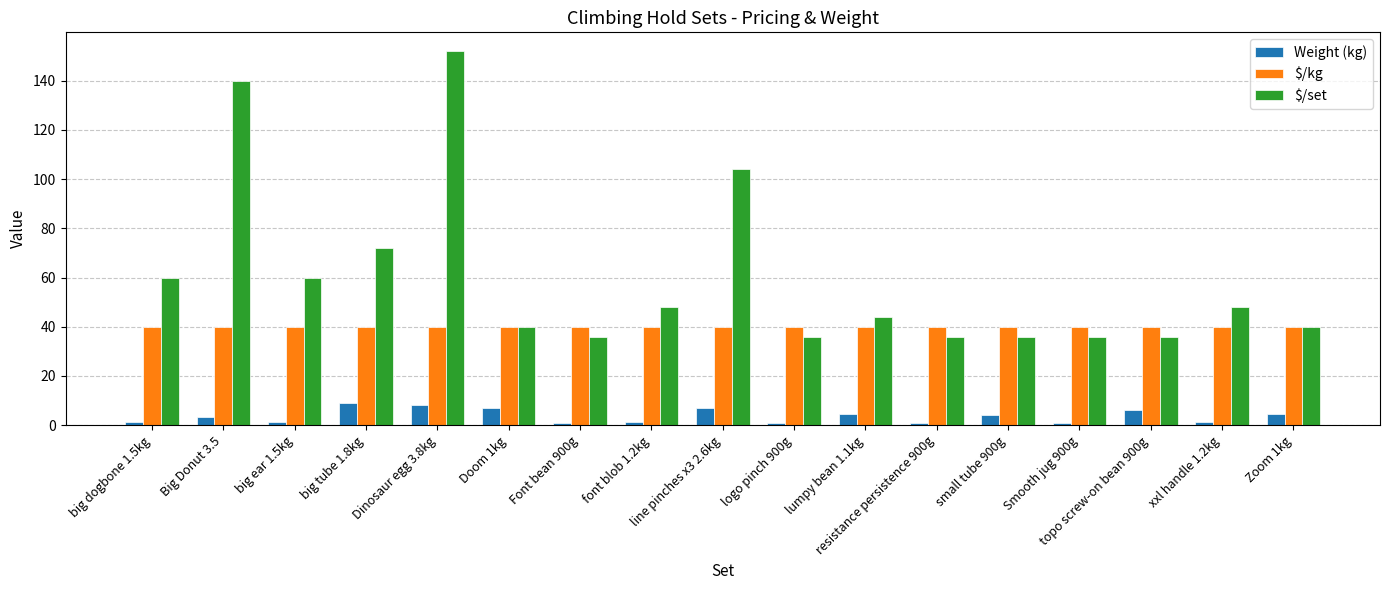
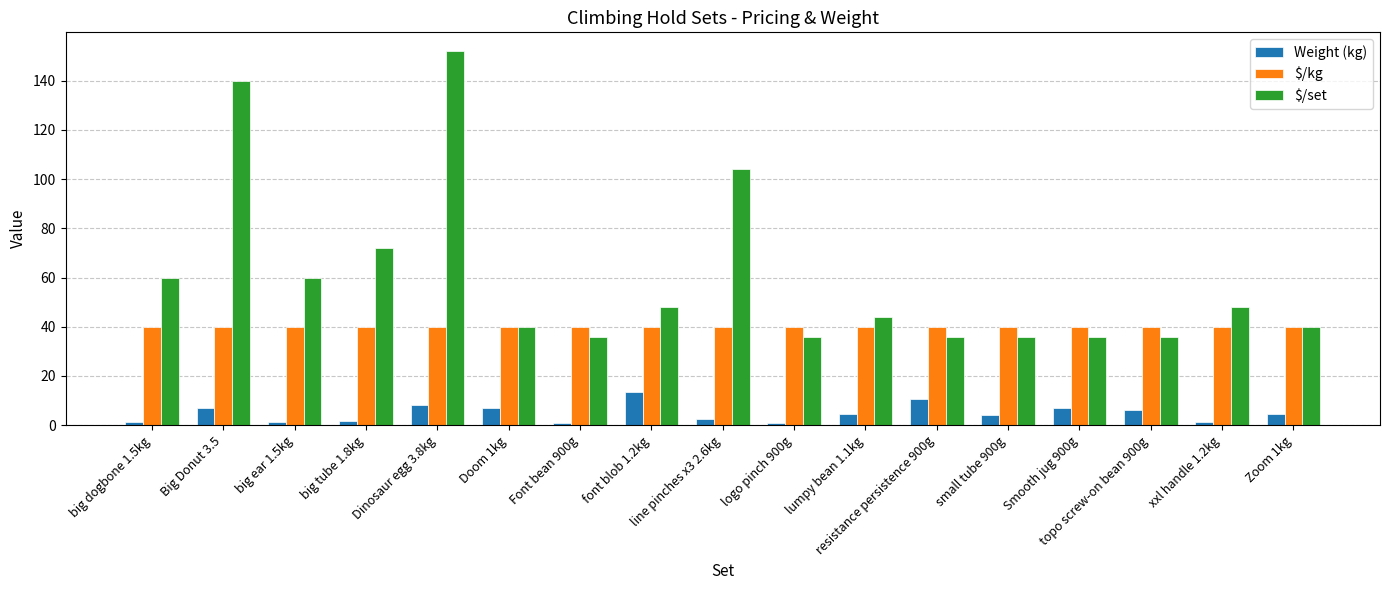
  {
    "Weight (kg)": {
      "big dogbone 1.5kg": 2,
-     "Big Donut 3.5": 4,
+     "Big Donut 3.5": 7,
      "big ear 1.5kg": 2,
-     "big tube 1.8kg": 9,
+     "big tube 1.8kg": 2,
      "Dinosaur egg 3.8kg": 8,
      "Doom 1kg": 7,
-     "font blob 1.2kg": 1,
-     "line pinches x3 2.6kg": 7,
+     "font blob 1.2kg": 14,
+     "line pinches x3 2.6kg": 3,
      "lumpy bean 1.1kg": 4,
-     "resistance persistence 900g": 1,
+     "resistance persistence 900g": 11,
      "small tube 900g": 4,
-     "Smooth jug 900g": 1,
+     "Smooth jug 900g": 7,
      "topo screw-on bean 900g": 6,
      "xxl handle 1.2kg": 1,
      "Zoom 1kg": 4
    },
    "$/kg": {
      "big dogbone 1.5kg": 40,
      "Big Donut 3.5": 40,
      "big ear 1.5kg": 40,
      "big tube 1.8kg": 40,
      "Dinosaur egg 3.8kg": 40,
      "Doom 1kg": 40,
      "Font bean 900g": 40,
      "font blob 1.2kg": 40,
      "line pinches x3 2.6kg": 40,
      "logo pinch 900g": 40,
      "lumpy bean 1.1kg": 40,
      "resistance persistence 900g": 40,
      "small tube 900g": 40,
      "Smooth jug 900g": 40,
      "topo screw-on bean 900g": 40,
      "xxl handle 1.2kg": 40,
      "Zoom 1kg": 40
    },
    "$/set": {
      "big dogbone 1.5kg": 60,
      "Big Donut 3.5": 140,
      "big ear 1.5kg": 60,
      "big tube 1.8kg": 72,
      "Dinosaur egg 3.8kg": 152,
      "Doom 1kg": 40,
      "Font bean 900g": 36,
      "font blob 1.2kg": 48,
      "line pinches x3 2.6kg": 104,
      "logo pinch 900g": 36,
      "lumpy bean 1.1kg": 44,
      "resistance persistence 900g": 36,
      "small tube 900g": 36,
      "Smooth jug 900g": 36,
      "topo screw-on bean 900g": 36,
      "xxl handle 1.2kg": 48,
      "Zoom 1kg": 40
    }
  }
